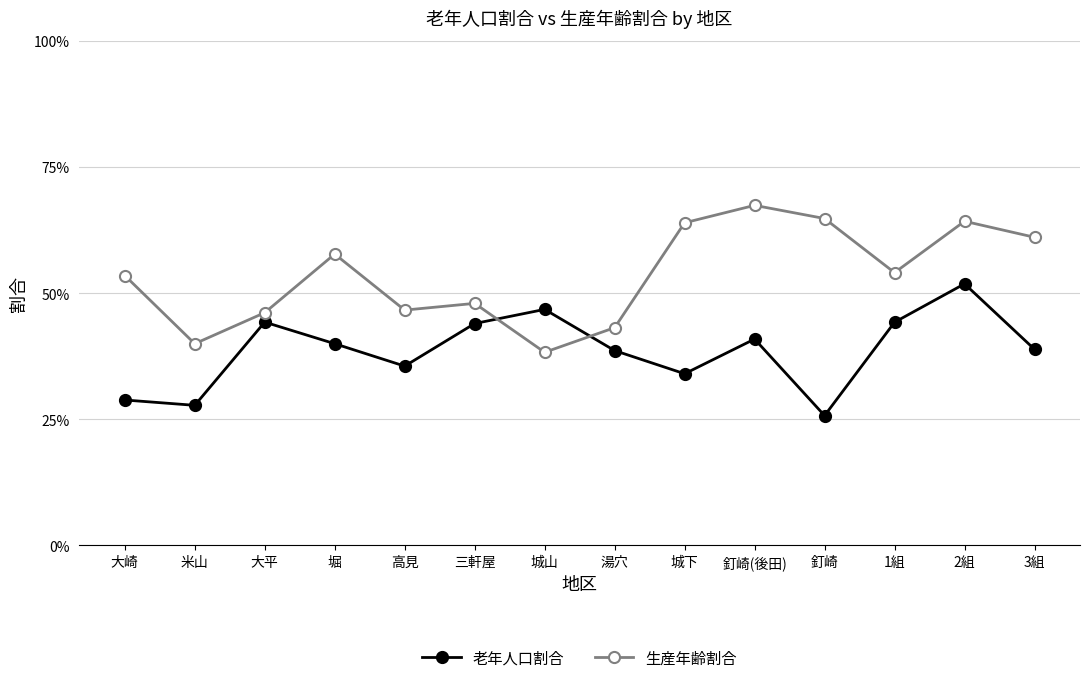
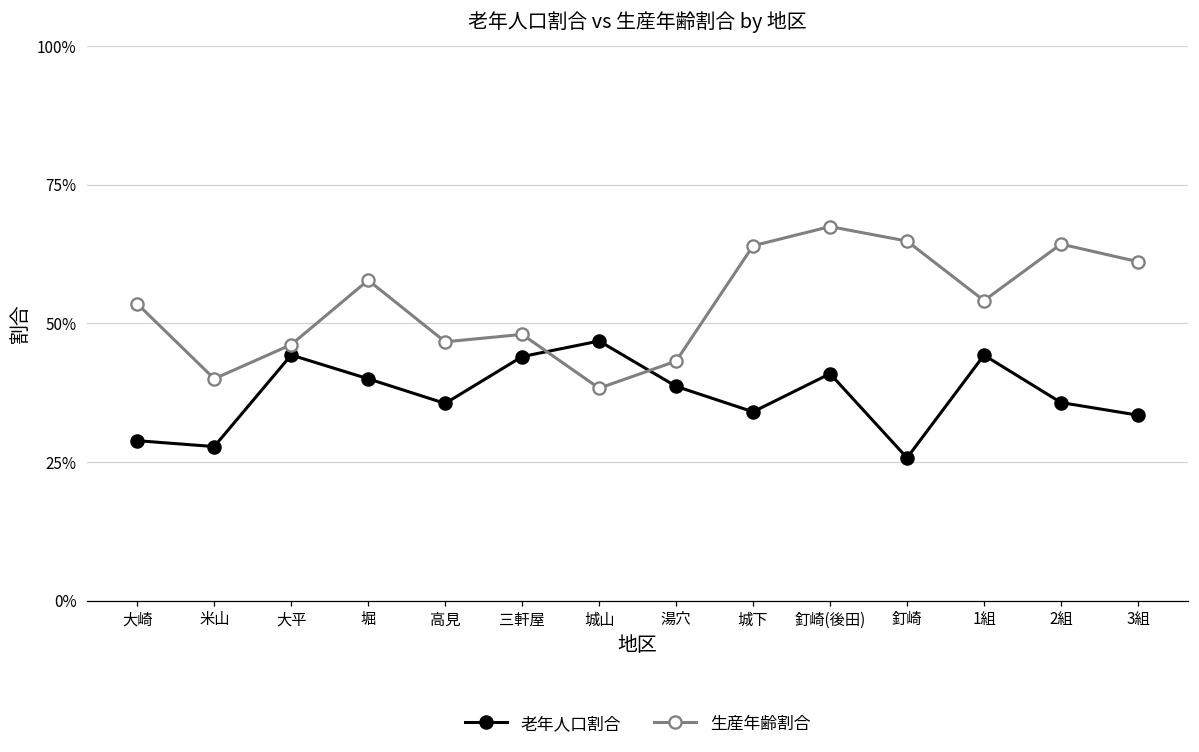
  {
    "老年人口割合": {
      "大崎": "29%",
      "米山": "28%",
      "大平": "44%",
      "堀": "40%",
      "高見": "36%",
      "三軒屋": "44%",
      "城山": "47%",
      "湯穴": "39%",
      "城下": "34%",
      "釘崎(後田)": "41%",
      "釘崎": "26%",
      "1組": "44%",
-     "2組": "52%",
-     "3組": "39%"
+     "2組": "36%",
+     "3組": "33%"
    },
    "生産年齢割合": {
      "大崎": "54%",
      "米山": "40%",
      "大平": "46%",
      "堀": "58%",
      "高見": "47%",
      "三軒屋": "48%",
      "城山": "38%",
      "湯穴": "43%",
      "城下": "64%",
      "釘崎(後田)": "67%",
      "釘崎": "65%",
      "1組": "54%",
      "2組": "64%",
      "3組": "61%"
    }
  }
